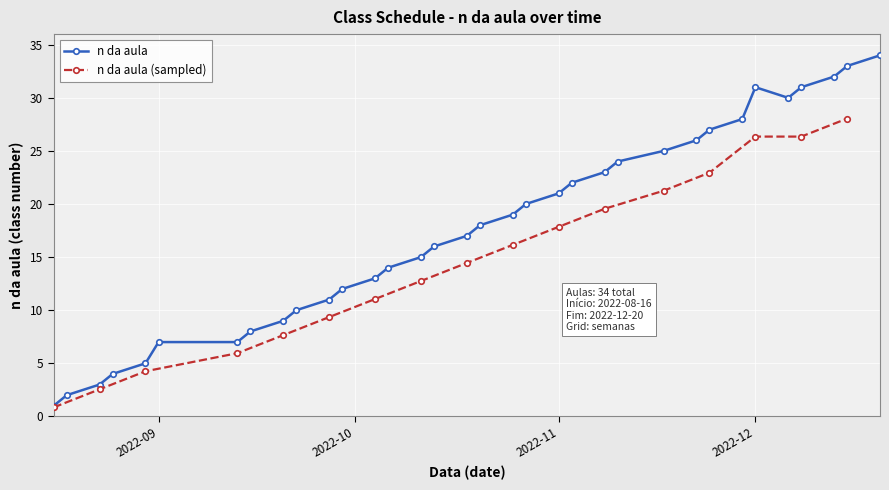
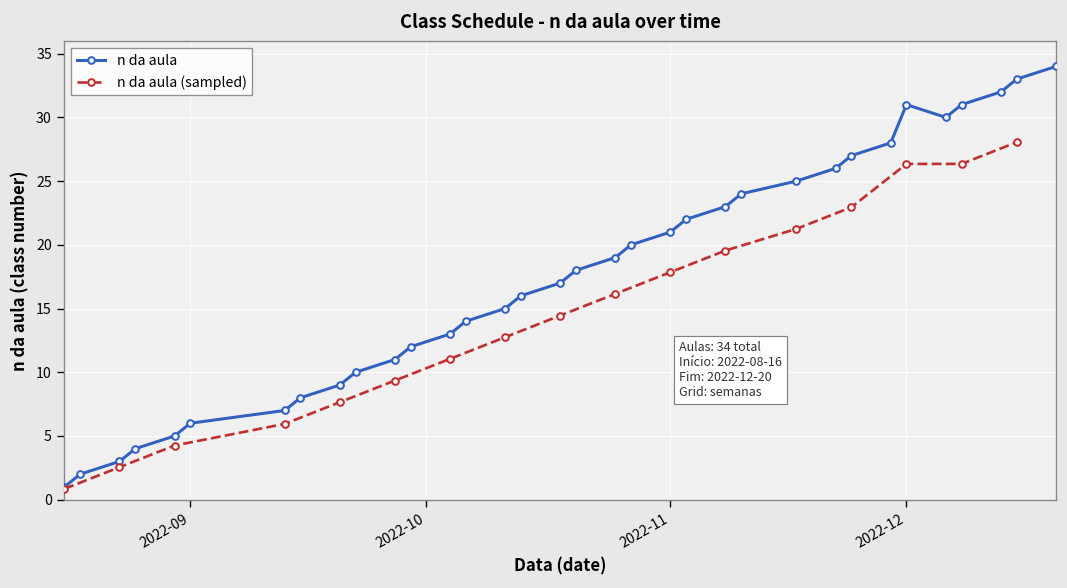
  {
    "n da aula": {
-     "2022-09": 7,
+     "2022-09": 6,
      "2022-11": 21,
      "2022-12": 31
    },
    "n da aula (sampled)": {
      "2022-11": 18,
      "2022-12": 26.3
    }
  }
